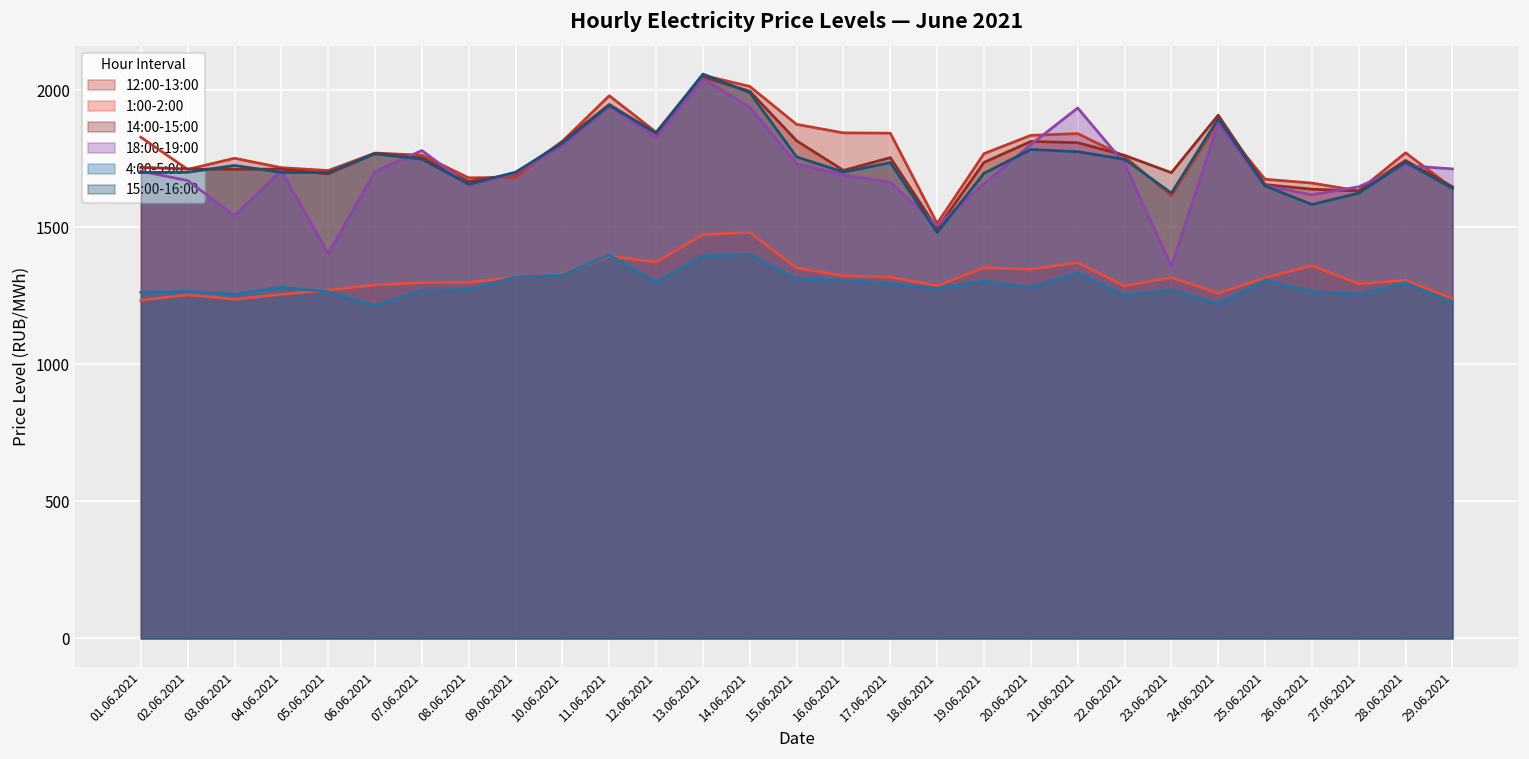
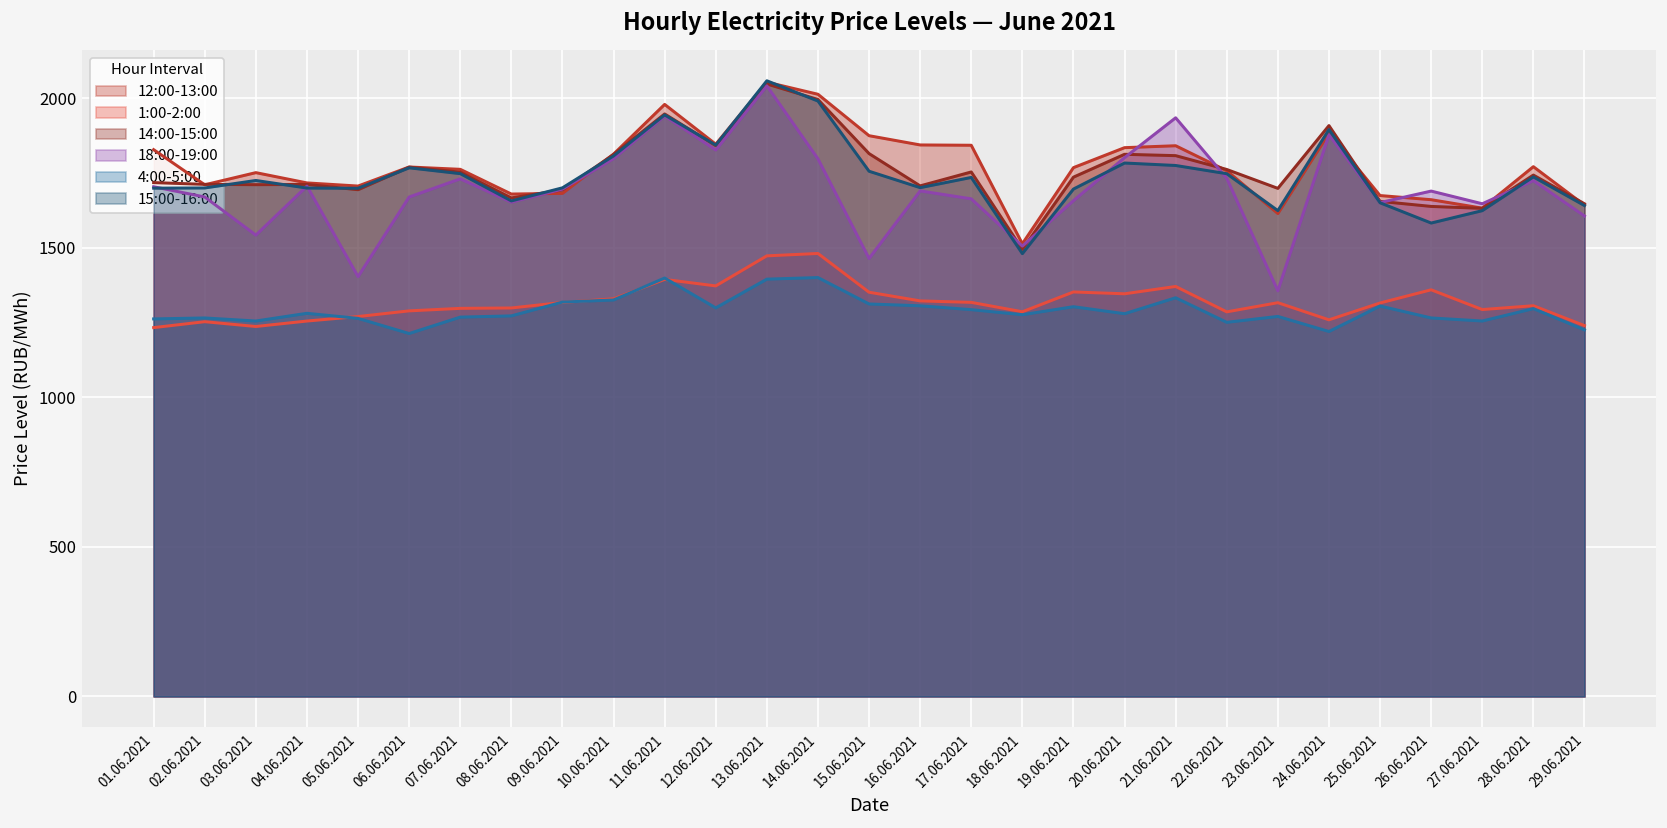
  {
    "18:00-19:00": {
      "03.06.2021": 1540,
      "05.06.2021": 1400,
-     "06.06.2021": 1700,
-     "07.06.2021": 1780,
+     "06.06.2021": 1670,
+     "07.06.2021": 1730,
      "12.06.2021": 1830,
-     "14.06.2021": 1940,
-     "15.06.2021": 1730,
+     "14.06.2021": 1800,
+     "15.06.2021": 1460,
      "16.06.2021": 1690,
      "17.06.2021": 1660,
      "19.06.2021": 1660,
      "20.06.2021": 1800,
      "21.06.2021": 1930,
      "22.06.2021": 1730,
      "23.06.2021": 1360,
-     "26.06.2021": 1620,
+     "26.06.2021": 1690,
      "27.06.2021": 1650,
      "28.06.2021": 1720,
-     "29.06.2021": 1710
+     "29.06.2021": 1610
    }
  }
